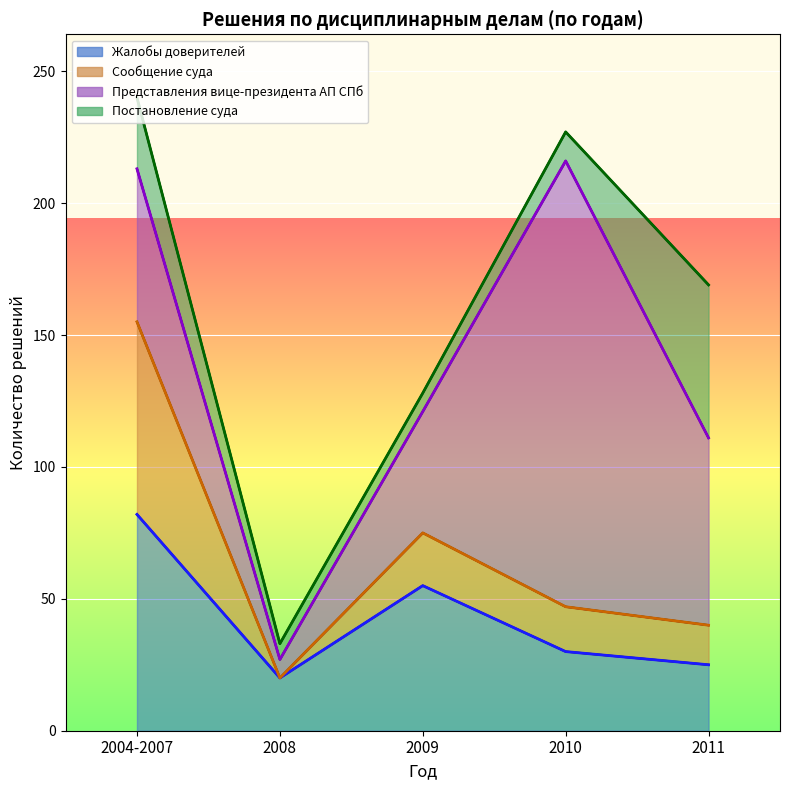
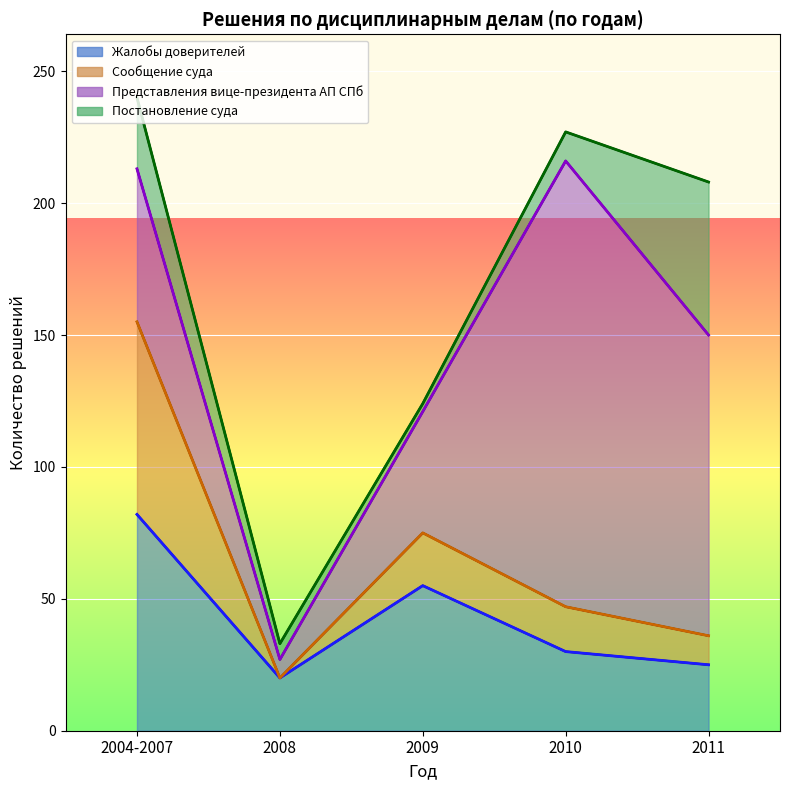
  {
    "Жалобы доверителей": {
      "2004-2007": 82,
      "2009": 55,
      "2010": 30,
      "2011": 25
    },
    "Сообщение суда": {
      "2004-2007": 73,
      "2009": 20,
      "2010": 17,
-     "2011": 15
+     "2011": 11
    },
    "Представления вице-президента АП СПб": {
      "2004-2007": 58,
      "2008": 7,
      "2009": 46,
      "2010": 169,
-     "2011": 71
+     "2011": 114
    },
    "Постановление суда": {
      "2008": 6,
-     "2009": 7,
+     "2009": 3,
      "2010": 11,
      "2011": 58
    }
  }
